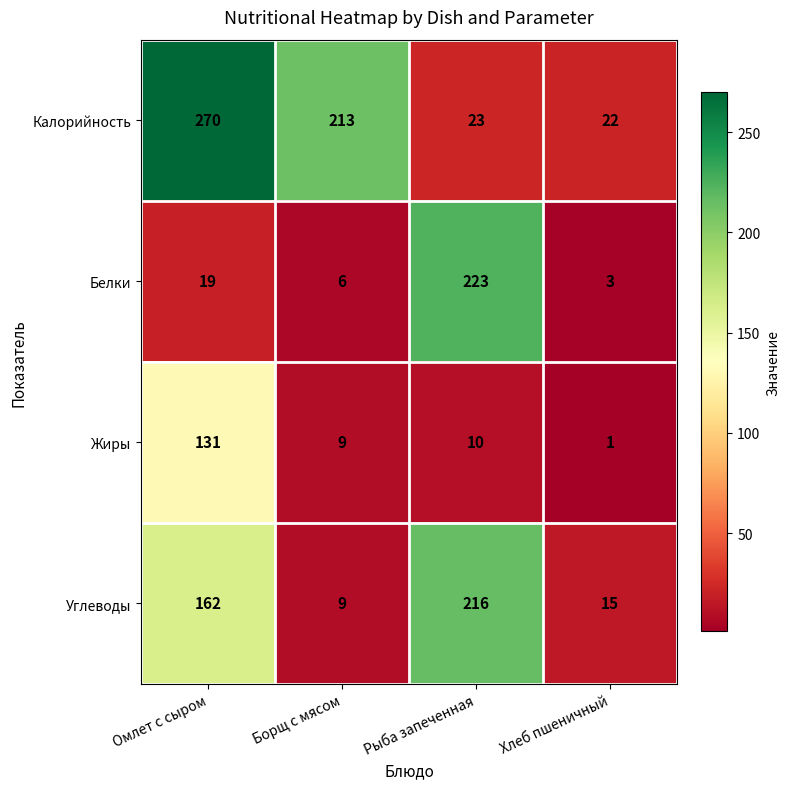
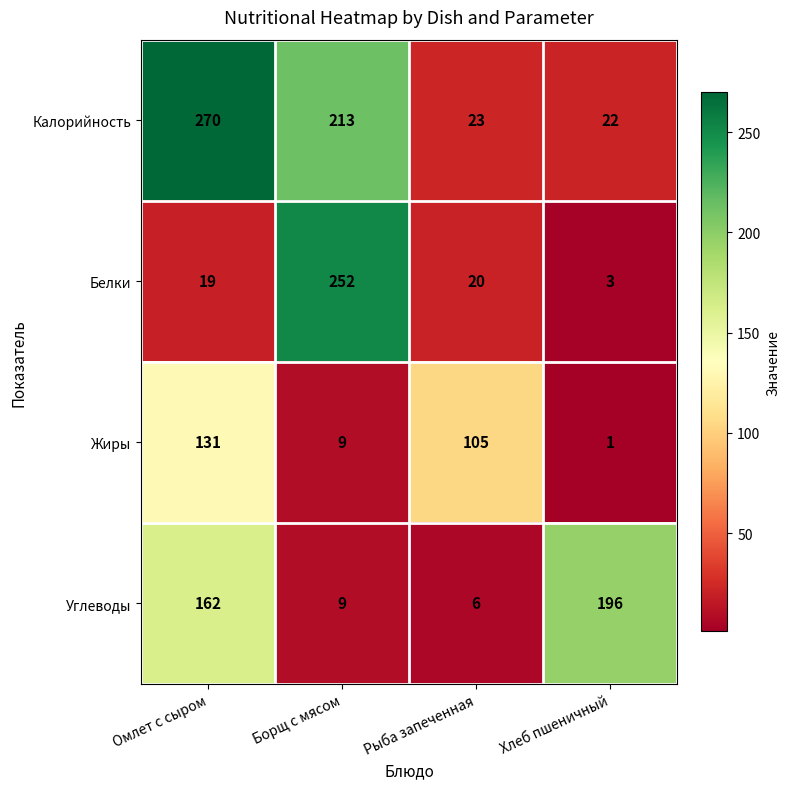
  {
    "Калорийность": {
      "Омлет с сыром": 270,
      "Борщ с мясом": 213,
      "Рыба запеченная": 23,
      "Хлеб пшеничный": 22
    },
    "Белки": {
      "Омлет с сыром": 19,
-     "Борщ с мясом": 6,
-     "Рыба запеченная": 223,
+     "Борщ с мясом": 252,
+     "Рыба запеченная": 20,
      "Хлеб пшеничный": 3
    },
    "Жиры": {
      "Омлет с сыром": 131,
      "Борщ с мясом": 9,
-     "Рыба запеченная": 10,
+     "Рыба запеченная": 105,
      "Хлеб пшеничный": 1
    },
    "Углеводы": {
      "Омлет с сыром": 162,
      "Борщ с мясом": 9,
-     "Рыба запеченная": 216,
-     "Хлеб пшеничный": 15
+     "Рыба запеченная": 6,
+     "Хлеб пшеничный": 196
    }
  }
